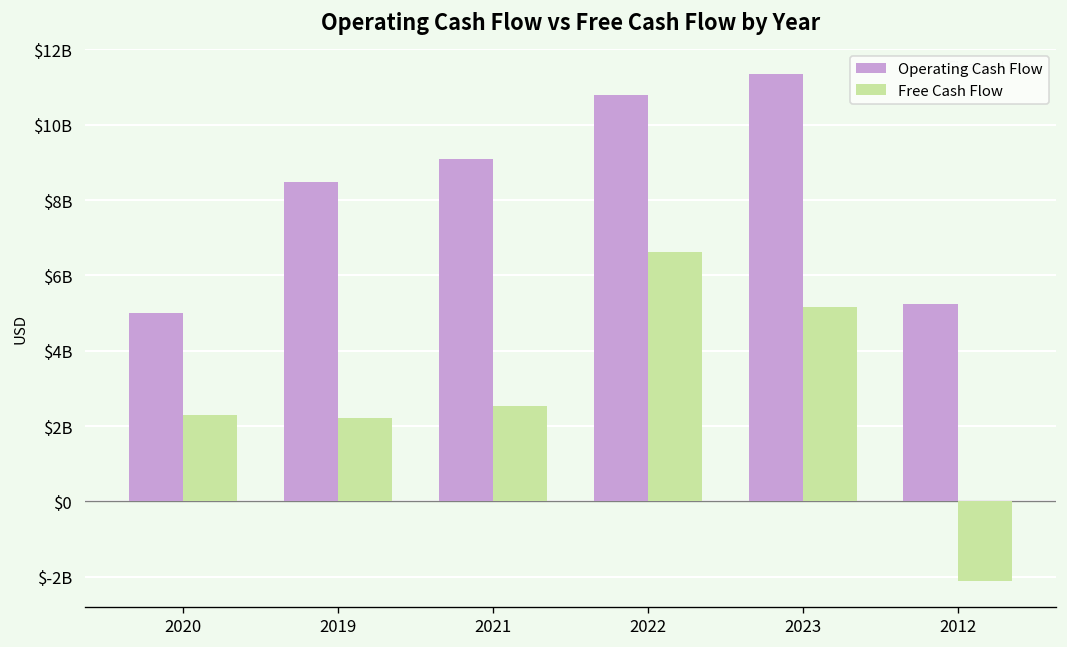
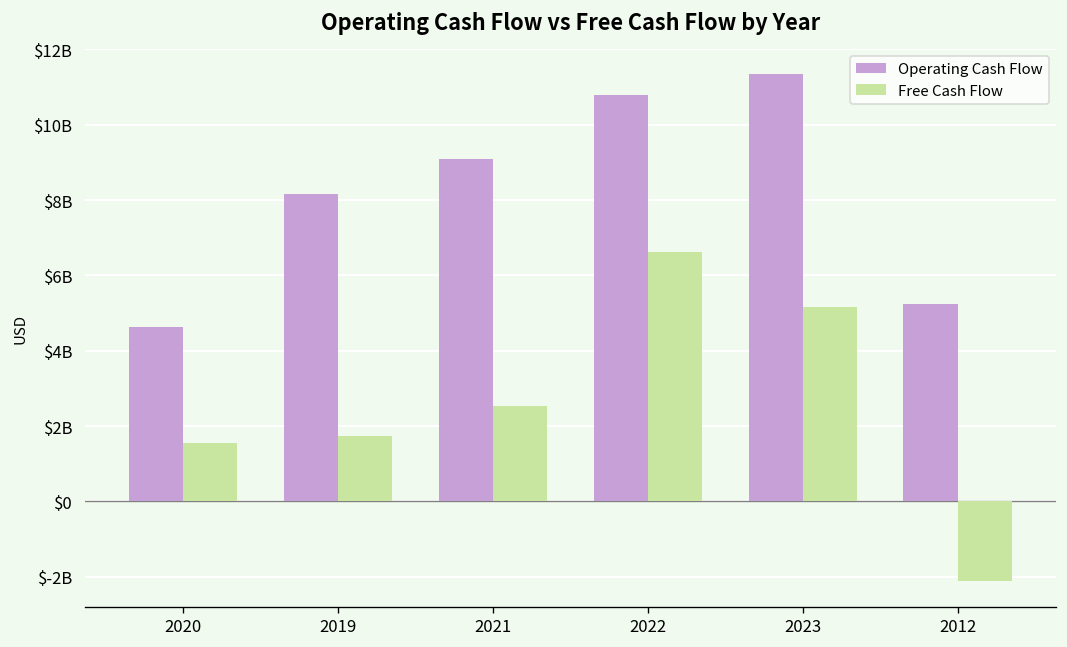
  {
    "Operating Cash Flow": {
-     "2020": "$5000000000",
-     "2019": "$8500000000",
+     "2020": "$4600000000",
+     "2019": "$8200000000",
      "2021": "$9100000000",
      "2022": "$10800000000",
      "2023": "$11300000000",
      "2012": "$5200000000"
    },
    "Free Cash Flow": {
-     "2020": "$2300000000",
-     "2019": "$2200000000",
+     "2020": "$1500000000",
+     "2019": "$1700000000",
      "2021": "$2500000000",
      "2022": "$6600000000",
      "2023": "$5200000000",
      "2012": "$-2100000000"
    }
  }
